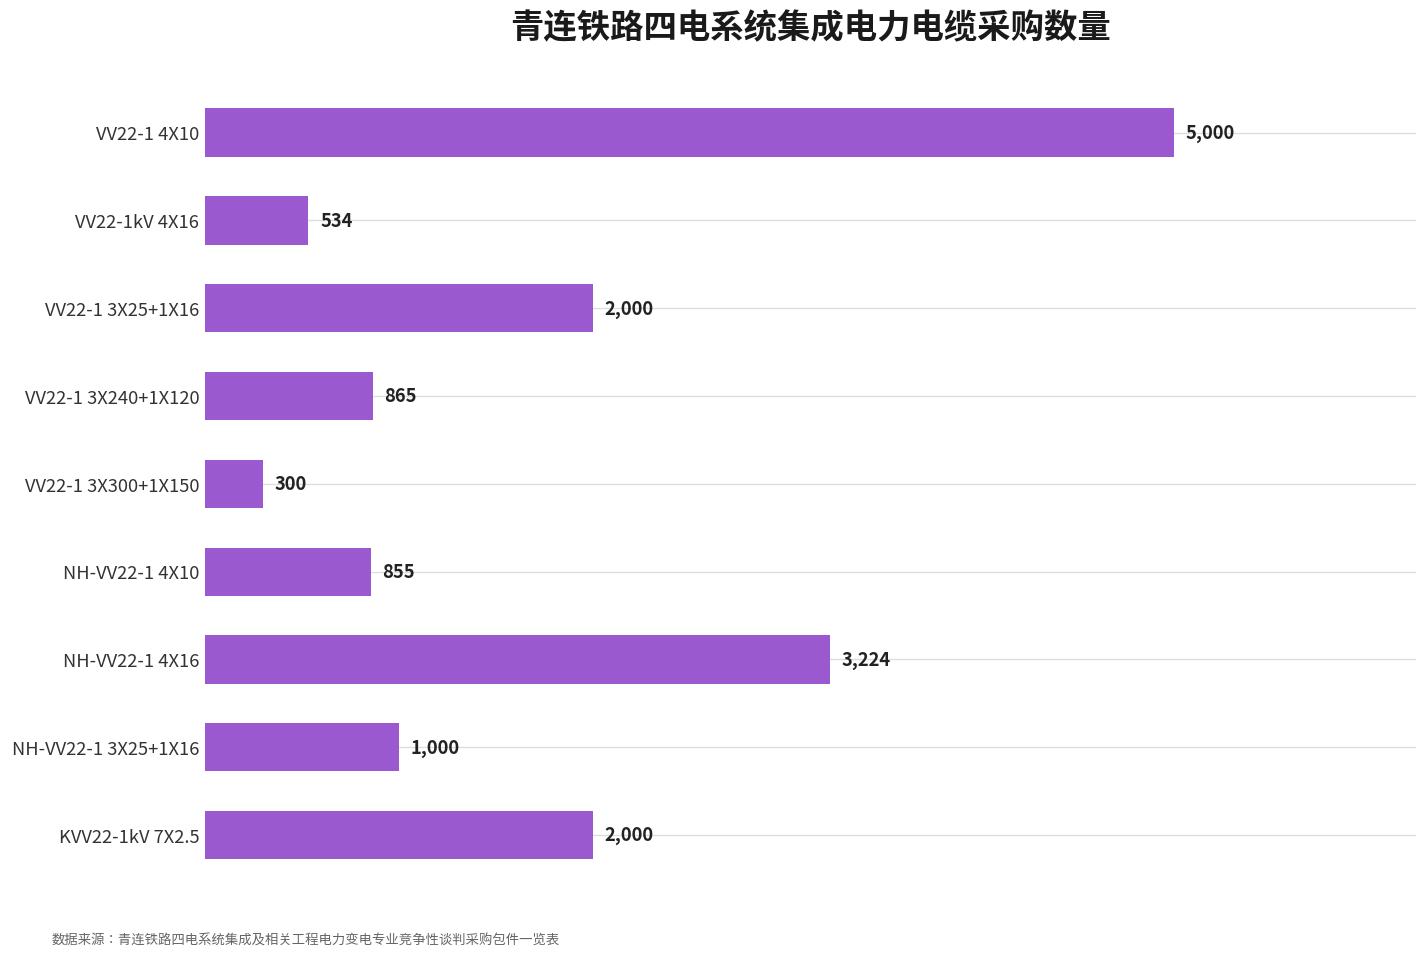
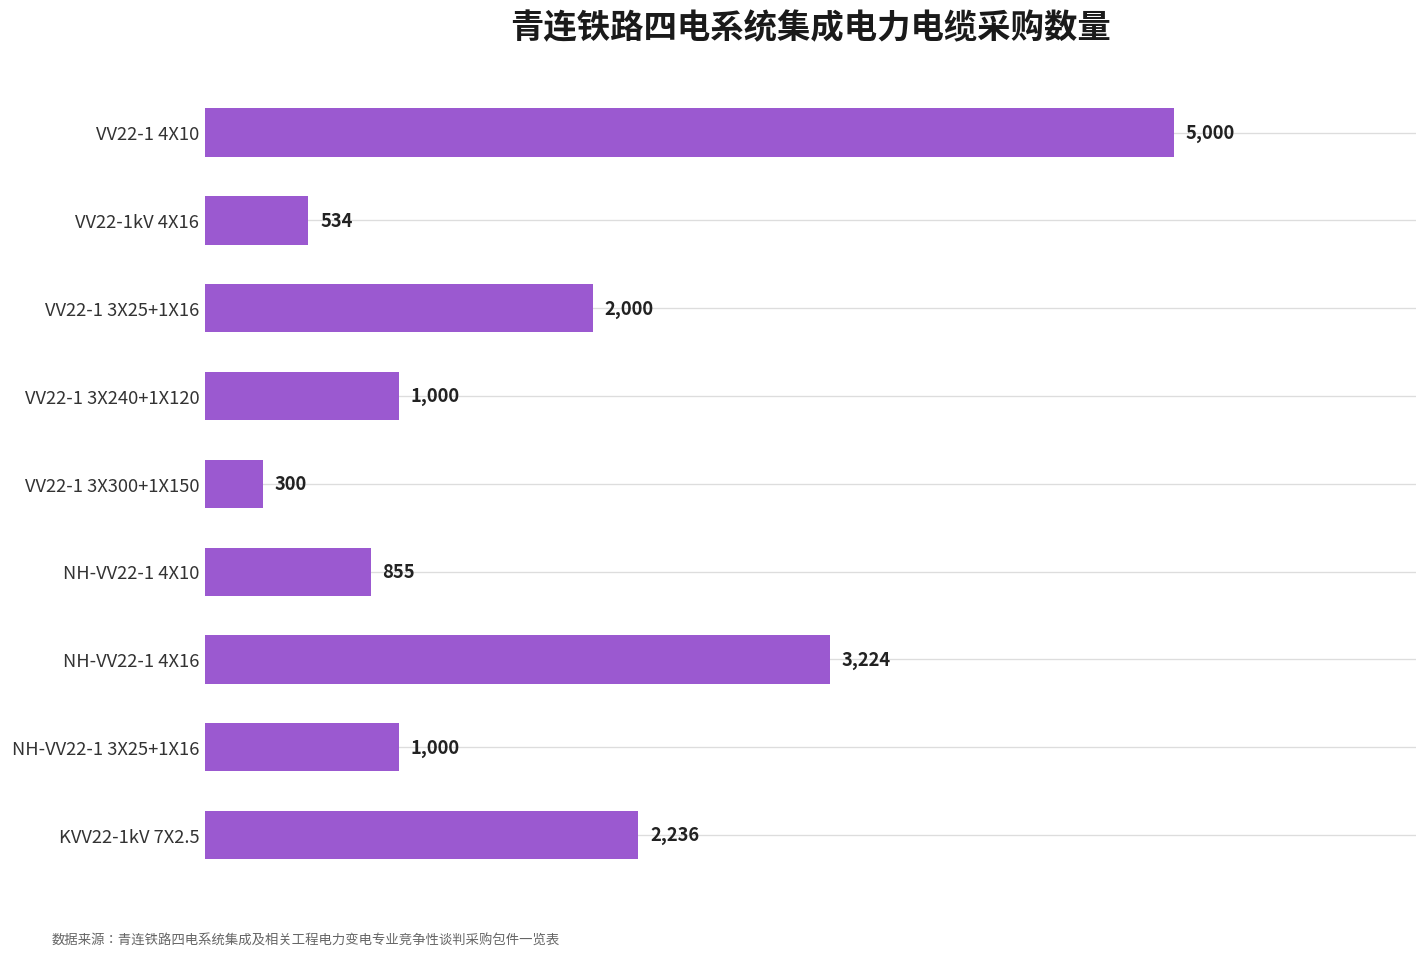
  {
    "VV22-1 4X10": "5,000",
    "VV22-1kV 4X16": "534",
    "VV22-1 3X25+1X16": "2,000",
-   "VV22-1 3X240+1X120": "865",
+   "VV22-1 3X240+1X120": "1,000",
    "VV22-1 3X300+1X150": "300",
    "NH-VV22-1 4X10": "855",
    "NH-VV22-1 4X16": "3,224",
    "NH-VV22-1 3X25+1X16": "1,000",
-   "KVV22-1kV 7X2.5": "2,000"
+   "KVV22-1kV 7X2.5": "2,236"
  }
